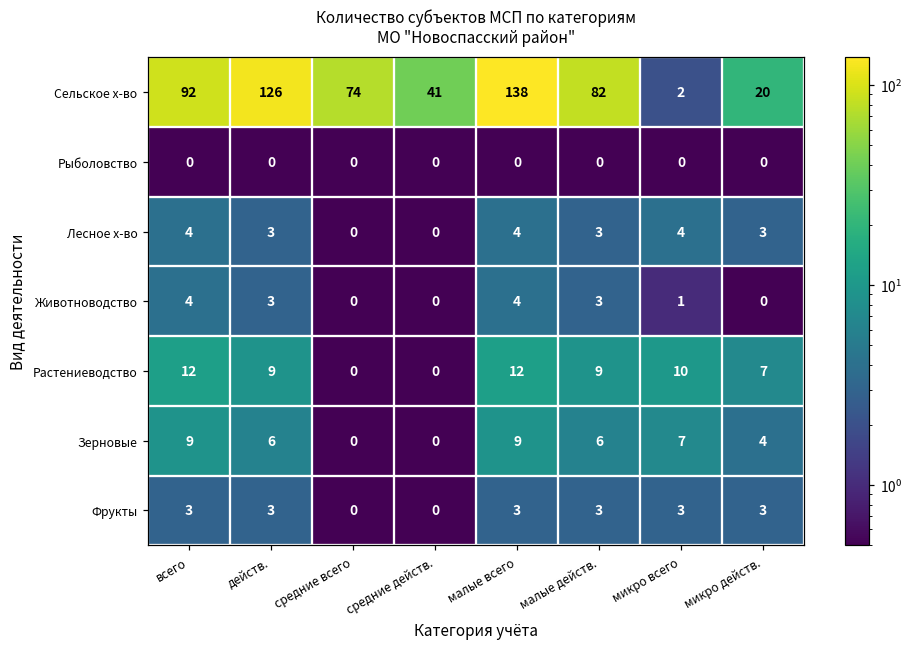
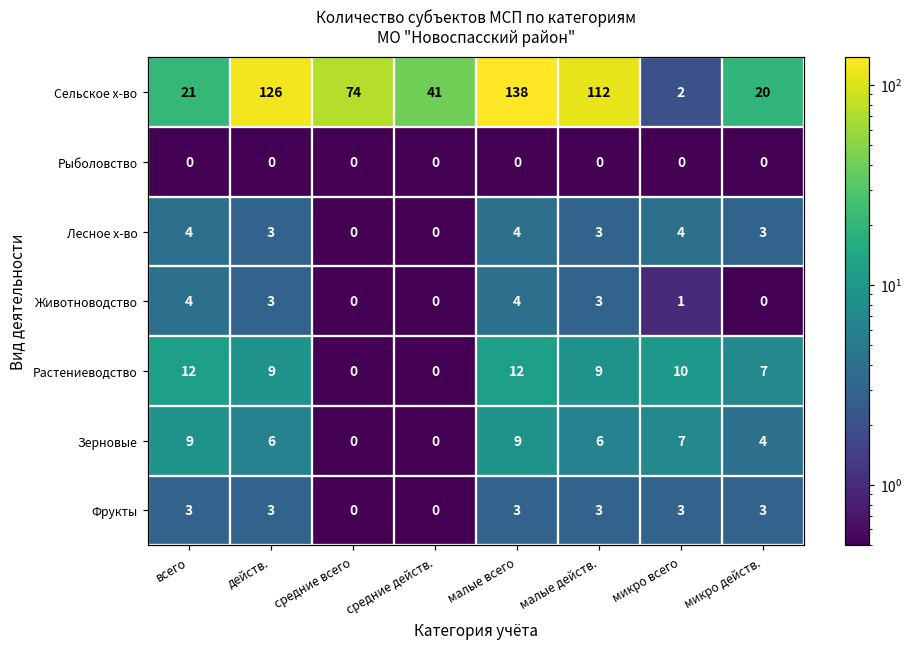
  {
    "Сельское х-во": {
-     "всего": 92,
+     "всего": 21,
      "действ.": 126,
      "средние всего": 74,
      "средние действ.": 41,
      "малые всего": 138,
-     "малые действ.": 82,
+     "малые действ.": 112,
      "микро всего": 2,
      "микро действ.": 20
    },
    "Рыболовство": {
      "всего": 0,
      "действ.": 0,
      "средние всего": 0,
      "средние действ.": 0,
      "малые всего": 0,
      "малые действ.": 0,
      "микро всего": 0,
      "микро действ.": 0
    },
    "Лесное х-во": {
      "всего": 4,
      "действ.": 3,
      "средние всего": 0,
      "средние действ.": 0,
      "малые всего": 4,
      "малые действ.": 3,
      "микро всего": 4,
      "микро действ.": 3
    },
    "Животноводство": {
      "всего": 4,
      "действ.": 3,
      "средние всего": 0,
      "средние действ.": 0,
      "малые всего": 4,
      "малые действ.": 3,
      "микро всего": 1,
      "микро действ.": 0
    },
    "Растениеводство": {
      "всего": 12,
      "действ.": 9,
      "средние всего": 0,
      "средние действ.": 0,
      "малые всего": 12,
      "малые действ.": 9,
      "микро всего": 10,
      "микро действ.": 7
    },
    "Зерновые": {
      "всего": 9,
      "действ.": 6,
      "средние всего": 0,
      "средние действ.": 0,
      "малые всего": 9,
      "малые действ.": 6,
      "микро всего": 7,
      "микро действ.": 4
    },
    "Фрукты": {
      "всего": 3,
      "действ.": 3,
      "средние всего": 0,
      "средние действ.": 0,
      "малые всего": 3,
      "малые действ.": 3,
      "микро всего": 3,
      "микро действ.": 3
    }
  }
